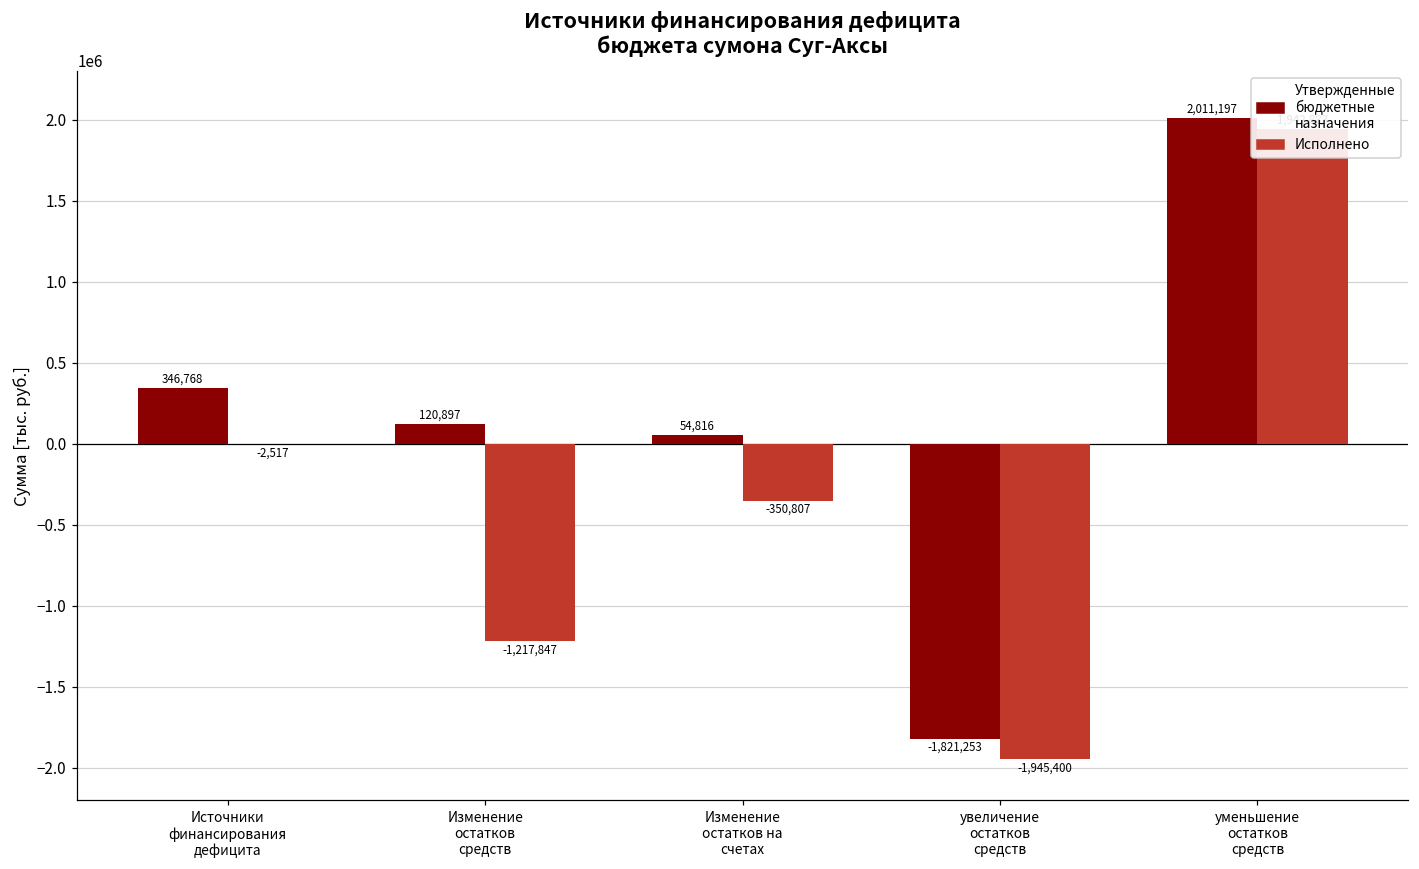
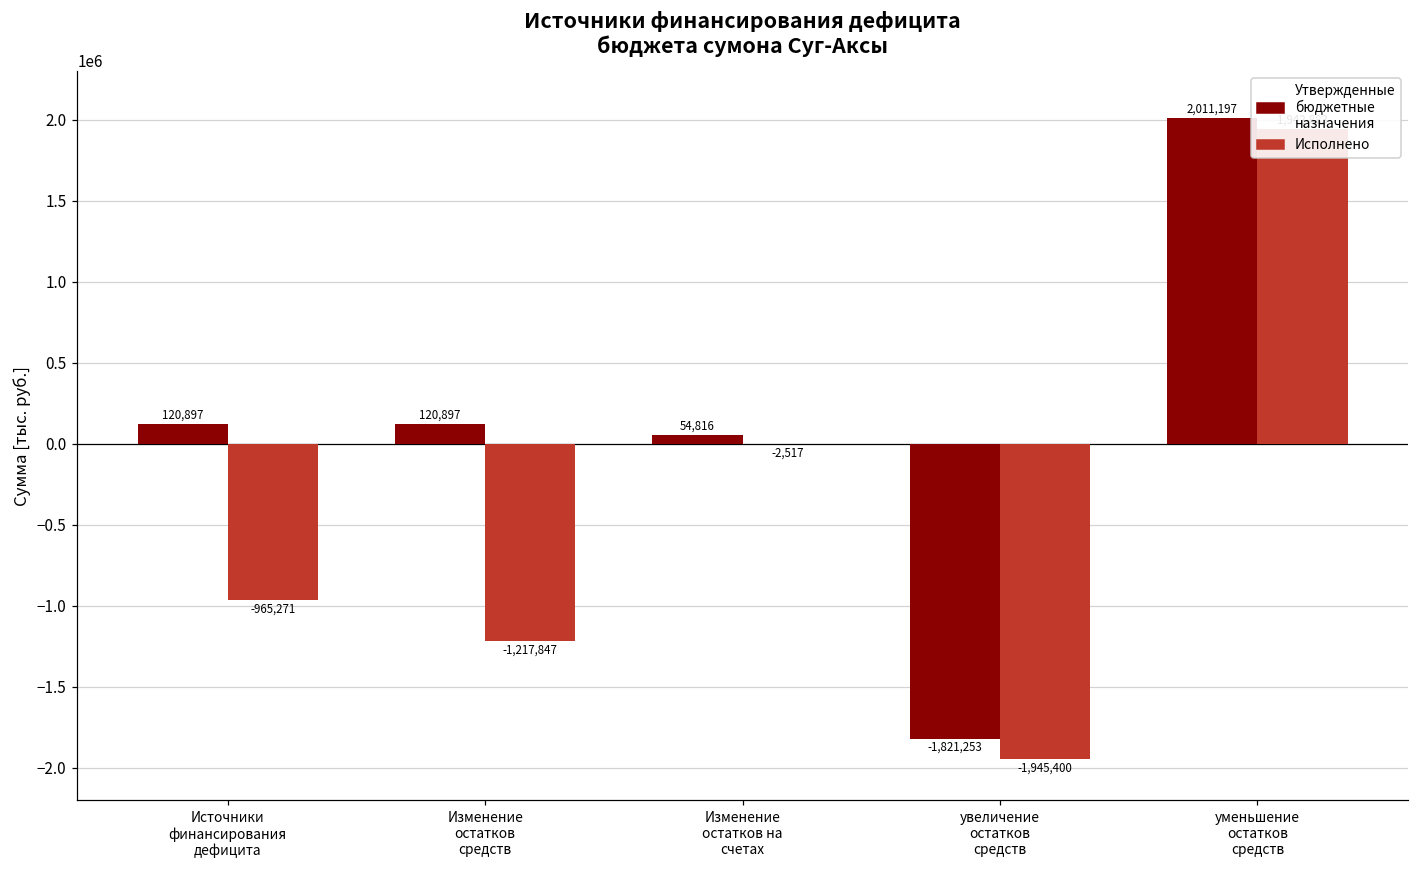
  {
    "Утвержденные бюджетные назначения": {
-     "Источники финансирования дефицита": "346,768",
+     "Источники финансирования дефицита": "120,897",
      "Изменение остатков средств": "120,897",
      "Изменение остатков на счетах": "54,816",
      "увеличение остатков средств": "-1,821,253",
      "уменьшение остатков средств": "2,011,197"
    },
    "Исполнено": {
-     "Источники финансирования дефицита": "-2,517",
+     "Источники финансирования дефицита": "-965,271",
      "Изменение остатков средств": "-1,217,847",
-     "Изменение остатков на счетах": "-350,807",
+     "Изменение остатков на счетах": "-2,517",
      "увеличение остатков средств": "-1,945,400"
    }
  }
